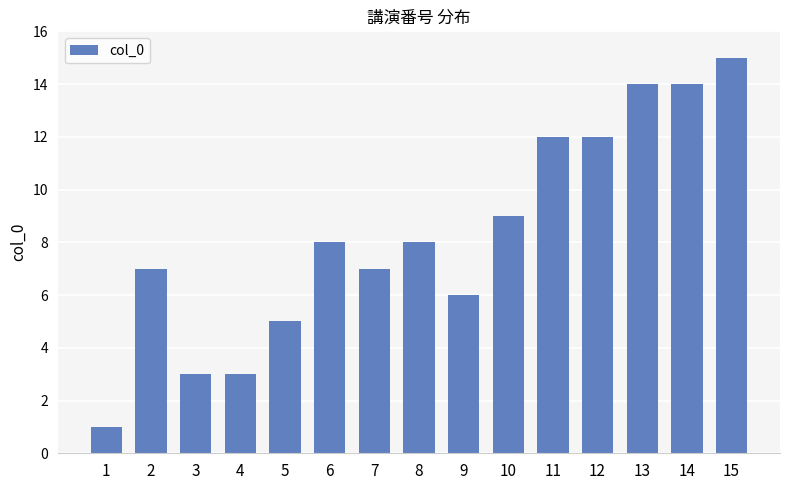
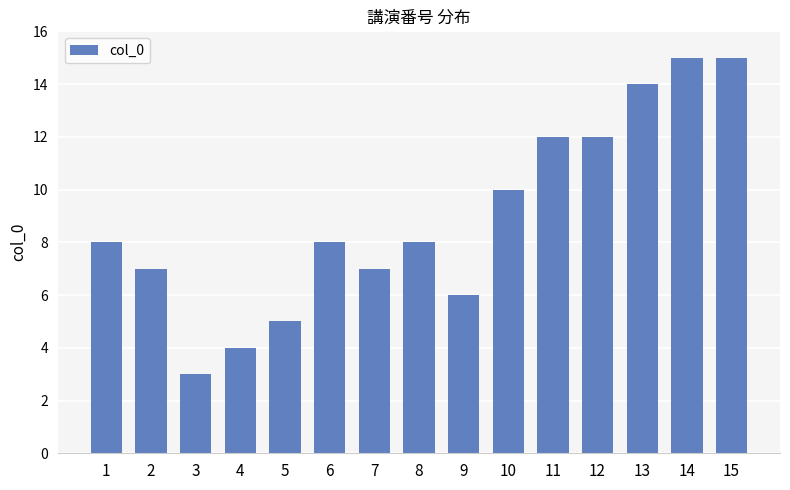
  {
-   "1": 1,
+   "1": 8,
    "2": 7,
    "3": 3,
-   "4": 3,
+   "4": 4,
    "5": 5,
    "6": 8,
    "7": 7,
    "8": 8,
    "9": 6,
-   "10": 9,
+   "10": 10,
    "11": 12,
    "12": 12,
    "13": 14,
-   "14": 14,
+   "14": 15,
    "15": 15
  }
